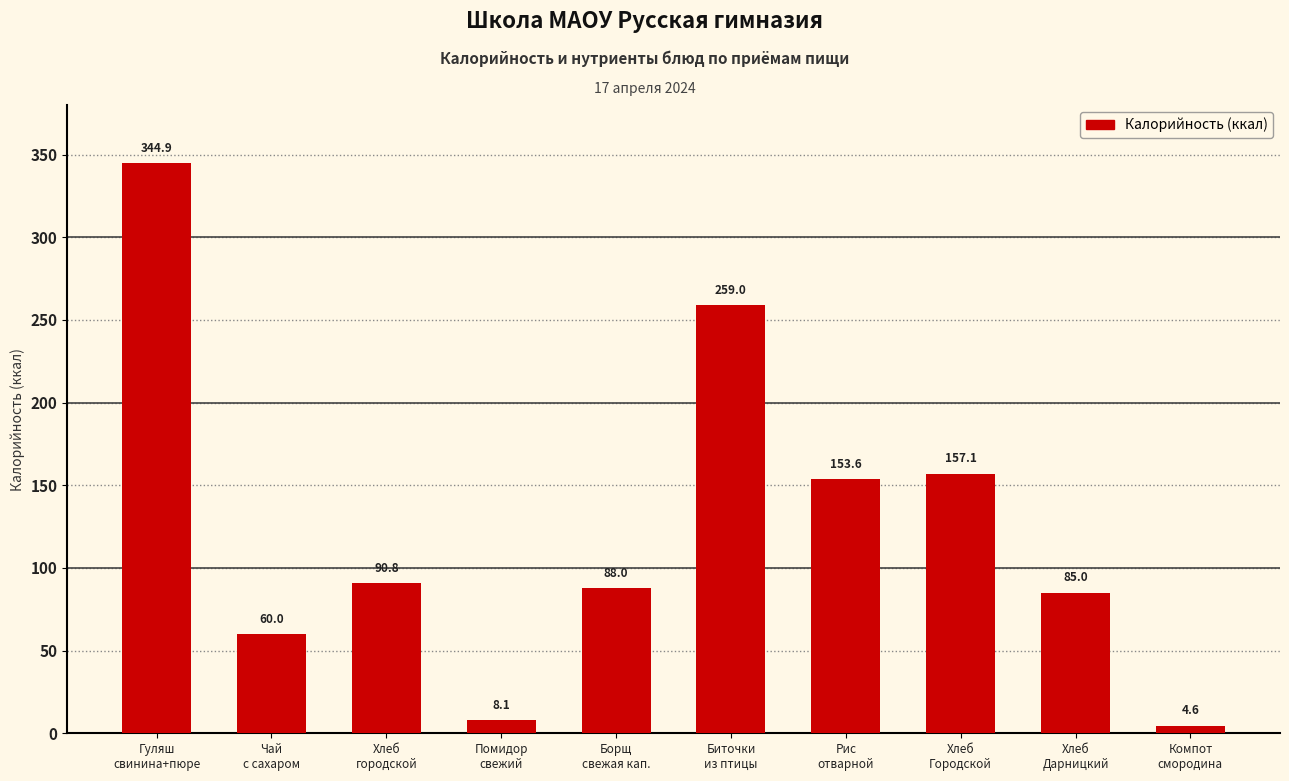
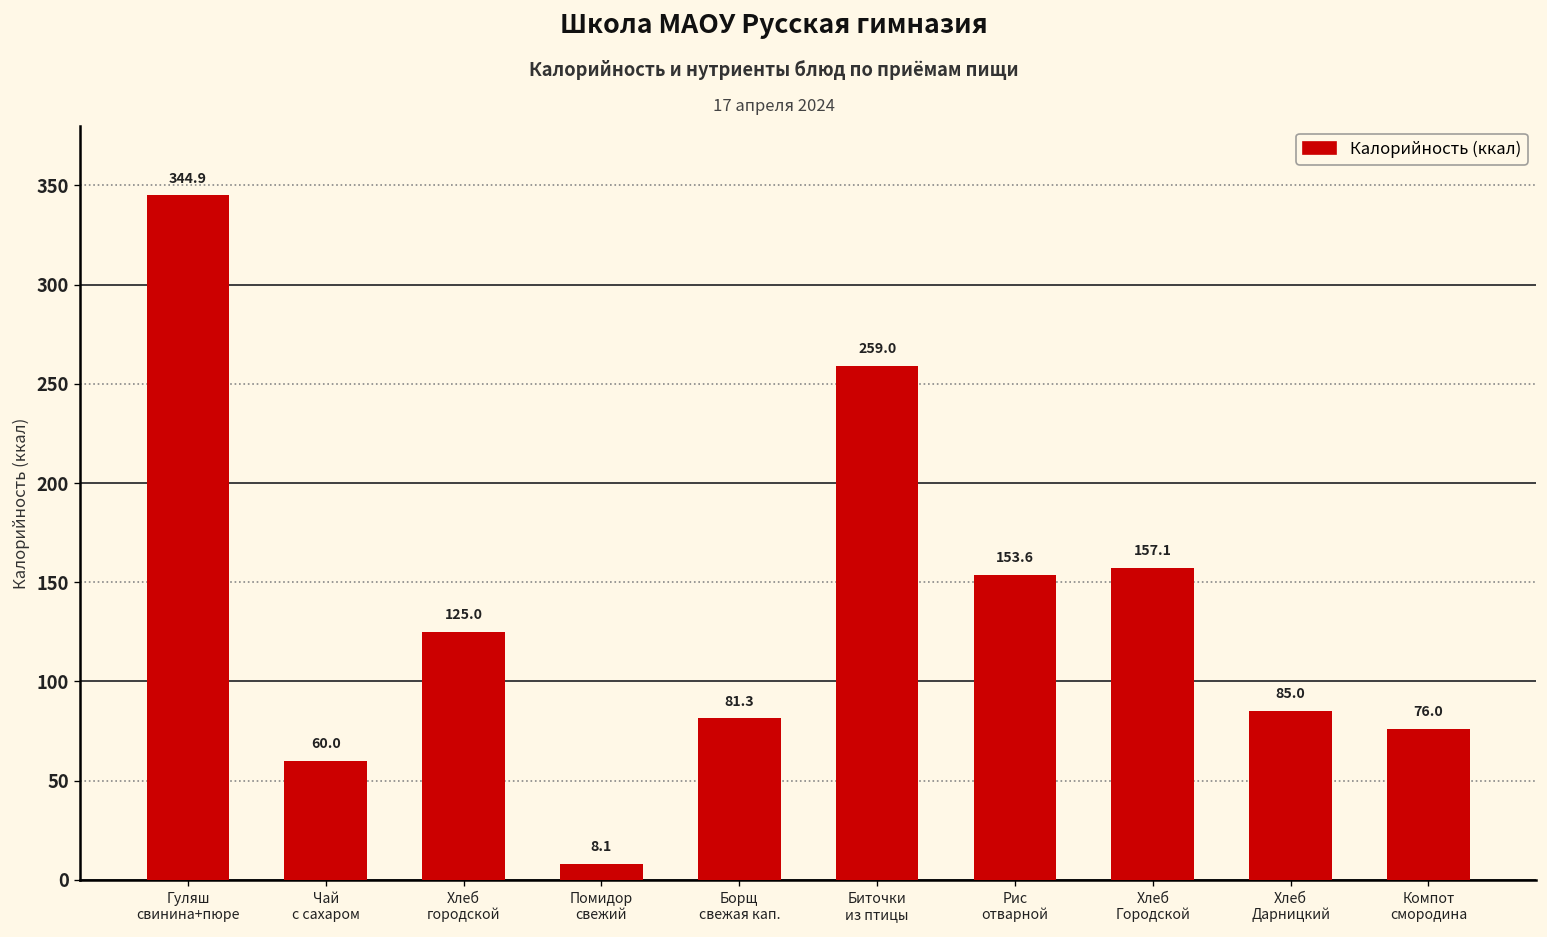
  {
    "Гуляш свинина+пюре": 344.9,
    "Чай с сахаром": 60.0,
-   "Хлеб городской": 90.8,
+   "Хлеб городской": 125.0,
    "Помидор свежий": 8.1,
-   "Борщ свежая кап.": 88.0,
+   "Борщ свежая кап.": 81.3,
    "Биточки из птицы": 259.0,
    "Рис отварной": 153.6,
    "Хлеб Городской": 157.1,
    "Хлеб Дарницкий": 85.0,
-   "Компот смородина": 4.6
+   "Компот смородина": 76.0
  }
